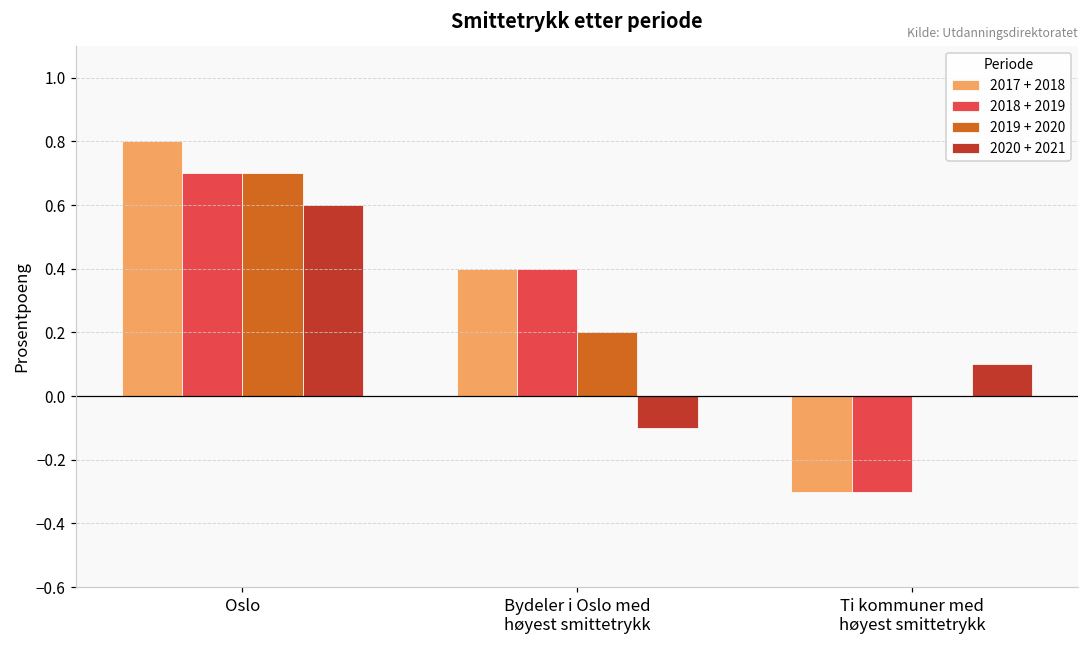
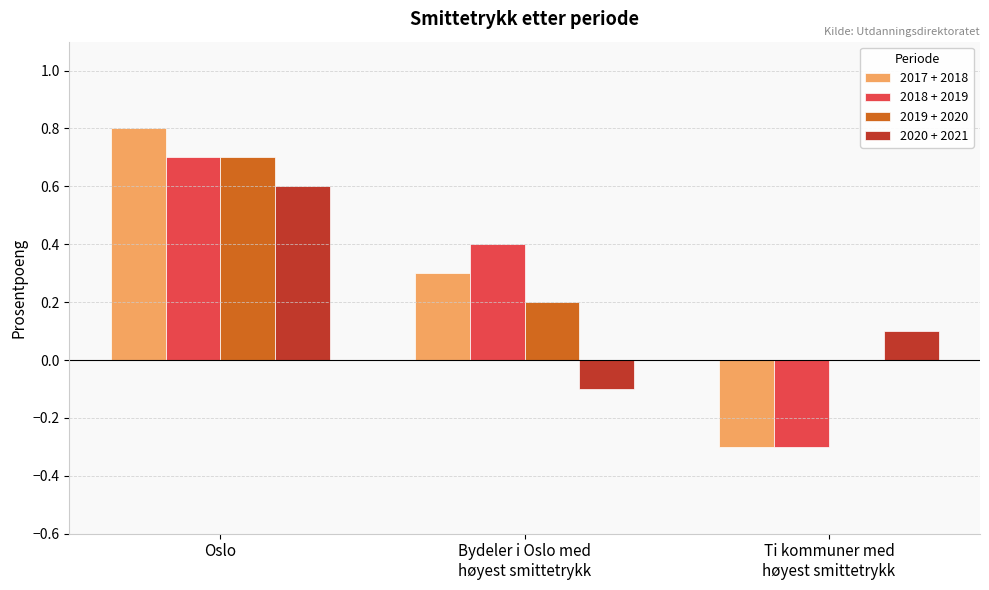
  {
    "2017 + 2018": {
      "Oslo": 0.8,
-     "Bydeler i Oslo med høyest smittetrykk": 0.4,
+     "Bydeler i Oslo med høyest smittetrykk": 0.3,
      "Ti kommuner med høyest smittetrykk": -0.3
    }
  }
